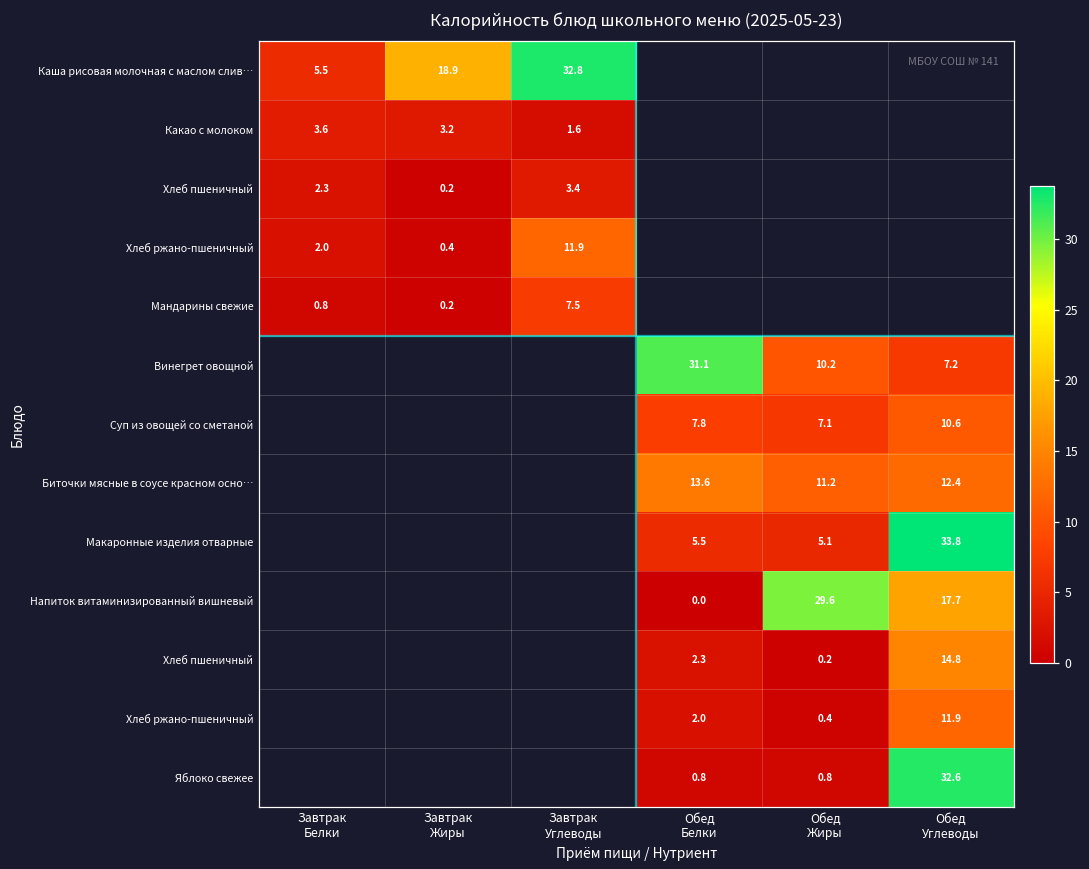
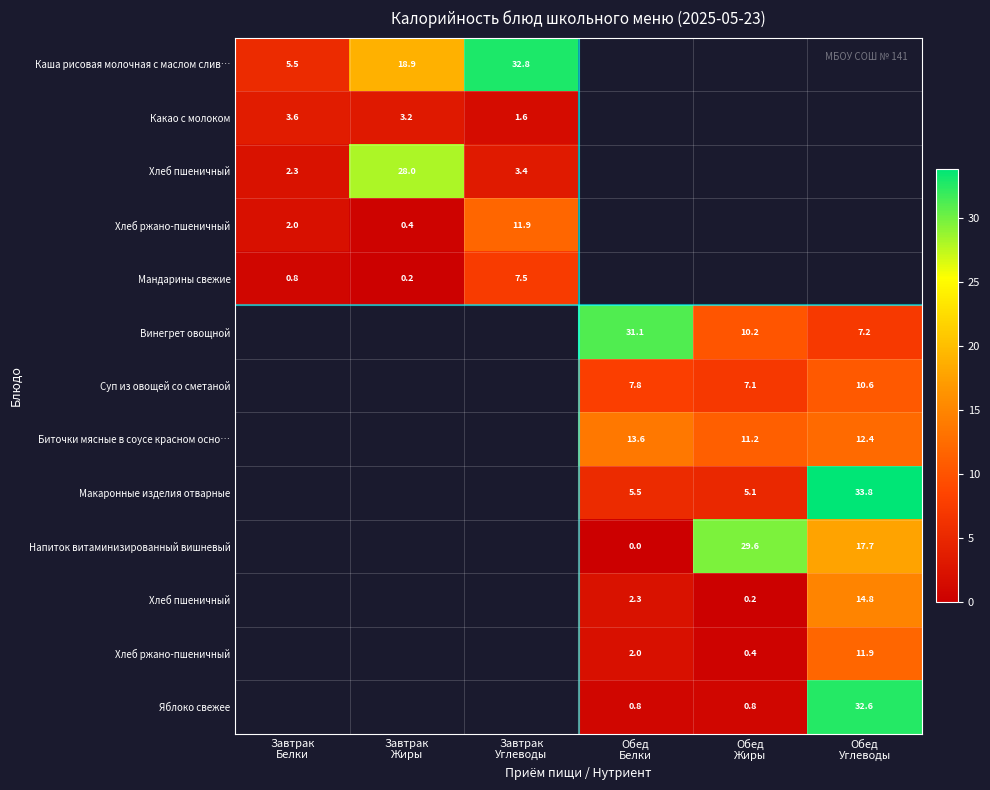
  {
    "Каша рисовая молочная с маслом слив…": {
      "Завтрак Белки": 5.5,
      "Завтрак Жиры": 18.9,
      "Завтрак Углеводы": 32.8
    },
    "Какао с молоком": {
      "Завтрак Белки": 3.6,
      "Завтрак Жиры": 3.2,
      "Завтрак Углеводы": 1.6
    },
    "Хлеб пшеничный": {
      "Завтрак Белки": 2.3,
-     "Завтрак Жиры": 0.2,
+     "Завтрак Жиры": 28.0,
      "Завтрак Углеводы": 3.4,
      "Обед Белки": 2.3,
      "Обед Жиры": 0.2,
      "Обед Углеводы": 14.8
    },
    "Хлеб ржано-пшеничный": {
      "Завтрак Белки": 2.0,
      "Завтрак Жиры": 0.4,
      "Завтрак Углеводы": 11.9,
      "Обед Белки": 2.0,
      "Обед Жиры": 0.4,
      "Обед Углеводы": 11.9
    },
    "Мандарины свежие": {
      "Завтрак Белки": 0.8,
      "Завтрак Жиры": 0.2,
      "Завтрак Углеводы": 7.5
    },
    "Винегрет овощной": {
      "Обед Белки": 31.1,
      "Обед Жиры": 10.2,
      "Обед Углеводы": 7.2
    },
    "Суп из овощей со сметаной": {
      "Обед Белки": 7.8,
      "Обед Жиры": 7.1,
      "Обед Углеводы": 10.6
    },
    "Биточки мясные в соусе красном осно…": {
      "Обед Белки": 13.6,
      "Обед Жиры": 11.2,
      "Обед Углеводы": 12.4
    },
    "Макаронные изделия отварные": {
      "Обед Белки": 5.5,
      "Обед Жиры": 5.1,
      "Обед Углеводы": 33.8
    },
    "Напиток витаминизированный вишневый": {
      "Обед Белки": 0.0,
      "Обед Жиры": 29.6,
      "Обед Углеводы": 17.7
    },
    "Яблоко свежее": {
      "Обед Белки": 0.8,
      "Обед Жиры": 0.8,
      "Обед Углеводы": 32.6
    }
  }
